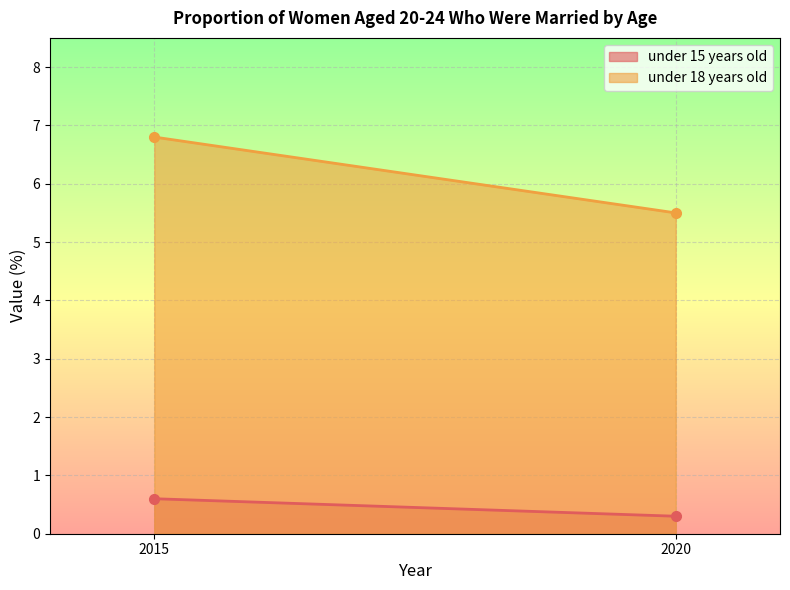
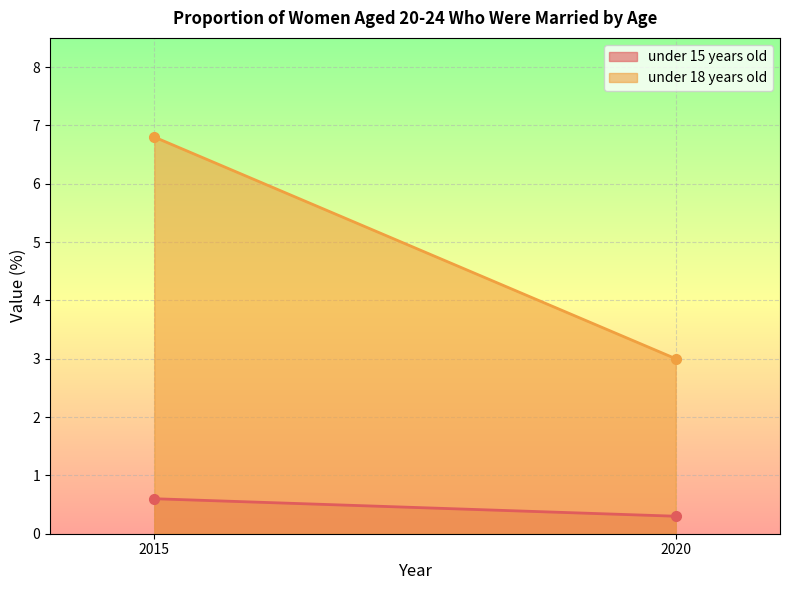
  {
    "under 15 years old": {
      "2015": 0.6,
      "2020": 0.3
    },
    "under 18 years old": {
      "2015": 6.8,
-     "2020": 5.5
+     "2020": 3.0
    }
  }
